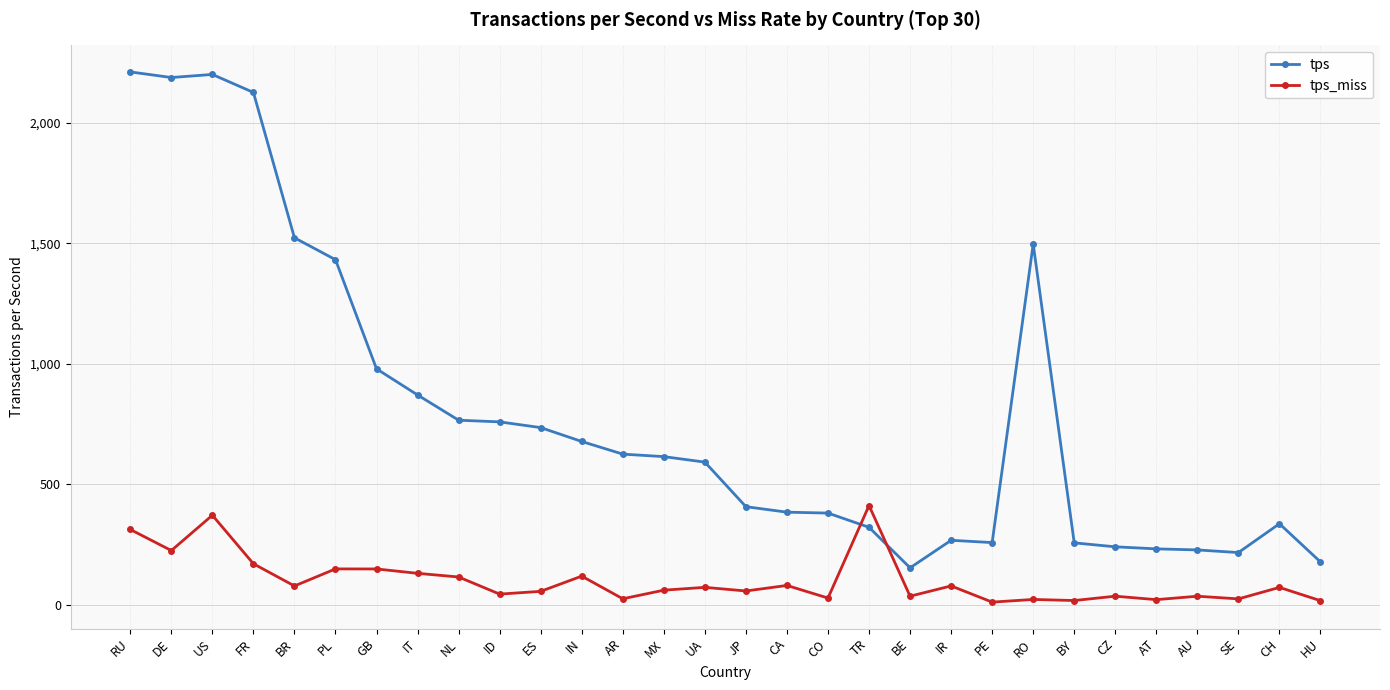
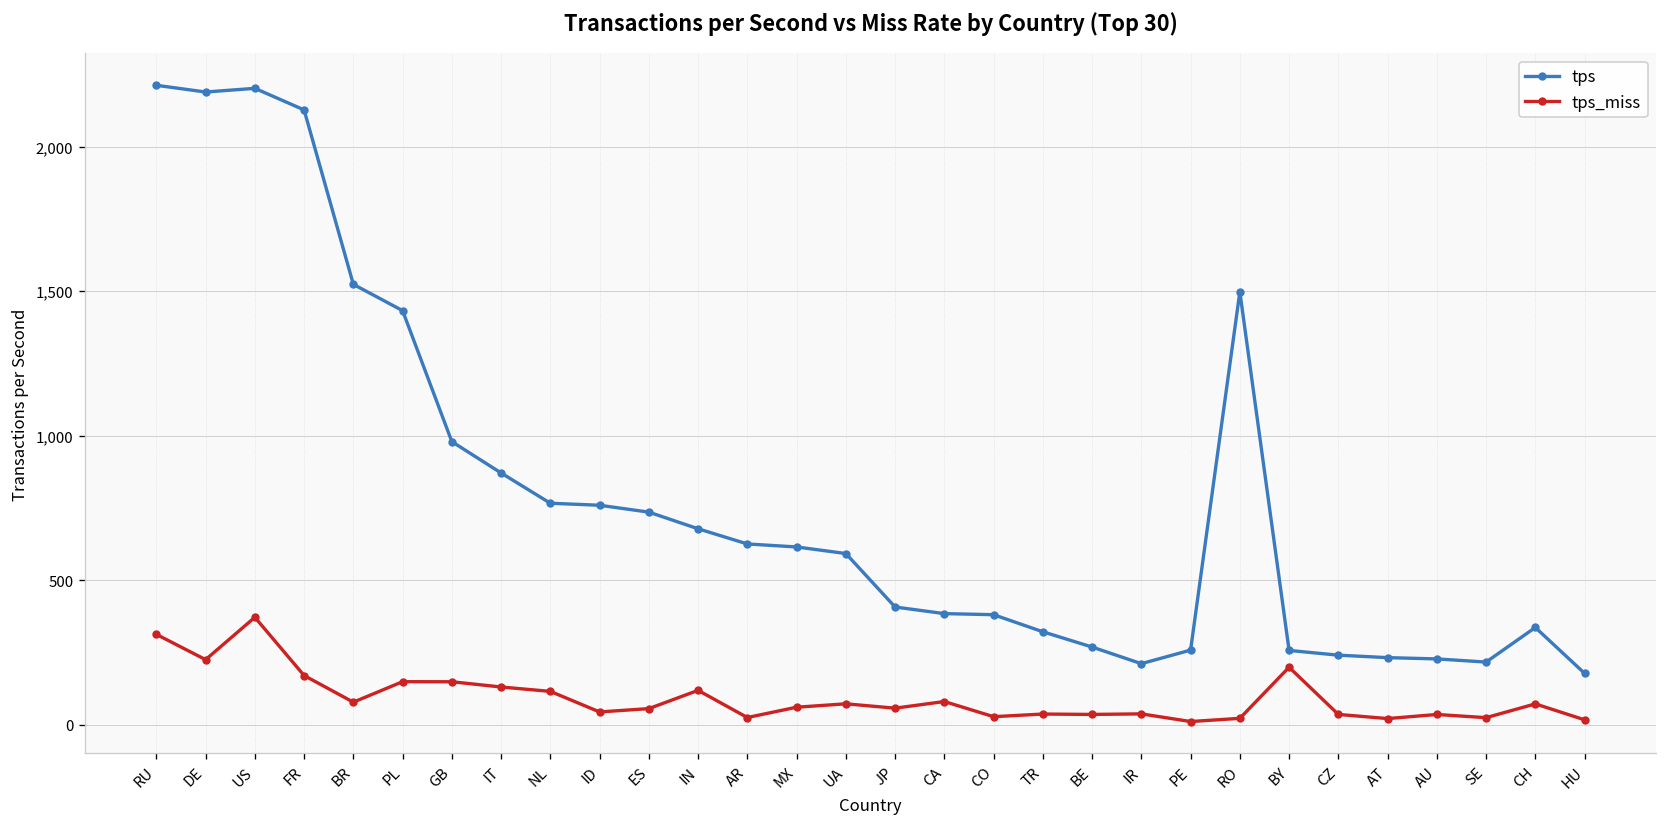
  {
    "tps": {
      "RU": "2,210",
      "DE": "2,190",
      "US": "2,200",
      "FR": "2,130",
      "BR": "1,520",
      "PL": "1,430",
      "GB": "980",
      "IT": "870",
      "NL": "770",
      "ID": "760",
      "ES": "740",
      "IN": "680",
      "AR": "630",
      "MX": "610",
      "UA": "590",
      "JP": "410",
      "CA": "380",
      "CO": "380",
      "TR": "320",
-     "BE": "150",
-     "IR": "270",
+     "BE": "270",
+     "IR": "210",
      "PE": "260",
      "RO": "1,500",
      "BY": "260",
      "CZ": "240",
      "AT": "230",
      "AU": "230",
      "SE": "220",
      "CH": "340",
      "HU": "180"
    },
    "tps_miss": {
      "RU": "310",
      "DE": "230",
      "US": "370",
      "FR": "170",
      "BR": "80",
      "PL": "150",
      "GB": "150",
      "IT": "130",
      "NL": "120",
      "ID": "40",
      "ES": "60",
      "IN": "120",
      "AR": "20",
      "MX": "60",
      "UA": "70",
      "JP": "60",
      "CA": "80",
      "CO": "30",
-     "TR": "410",
+     "TR": "40",
      "BE": "40",
-     "IR": "80",
+     "IR": "40",
      "PE": "10",
      "RO": "20",
-     "BY": "20",
+     "BY": "200",
      "CZ": "40",
      "AT": "20",
      "AU": "40",
      "SE": "20",
      "CH": "70",
      "HU": "20"
    }
  }
